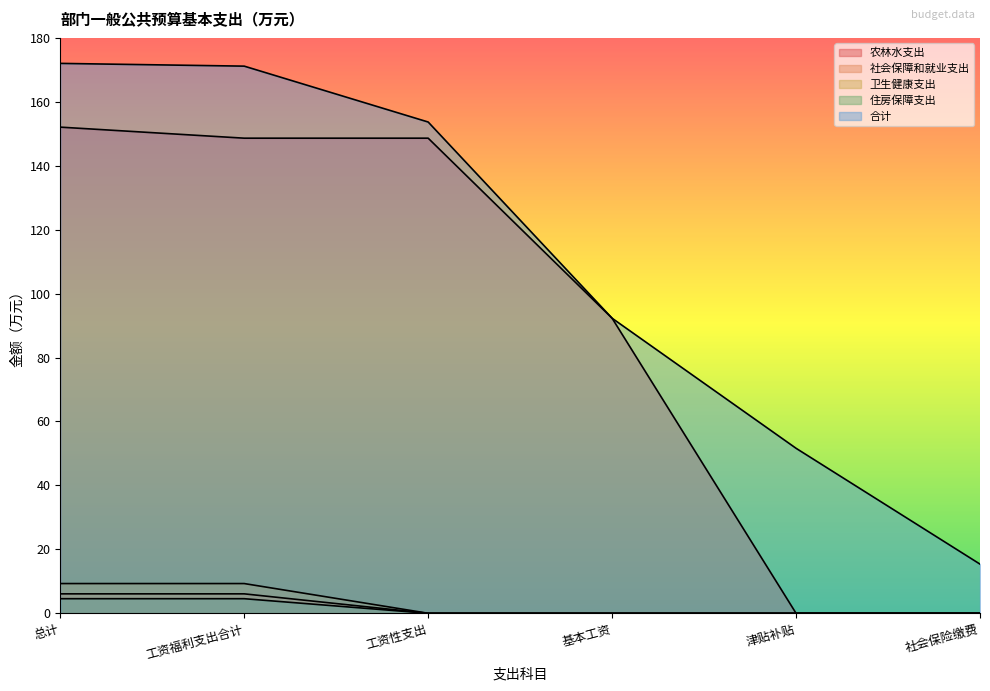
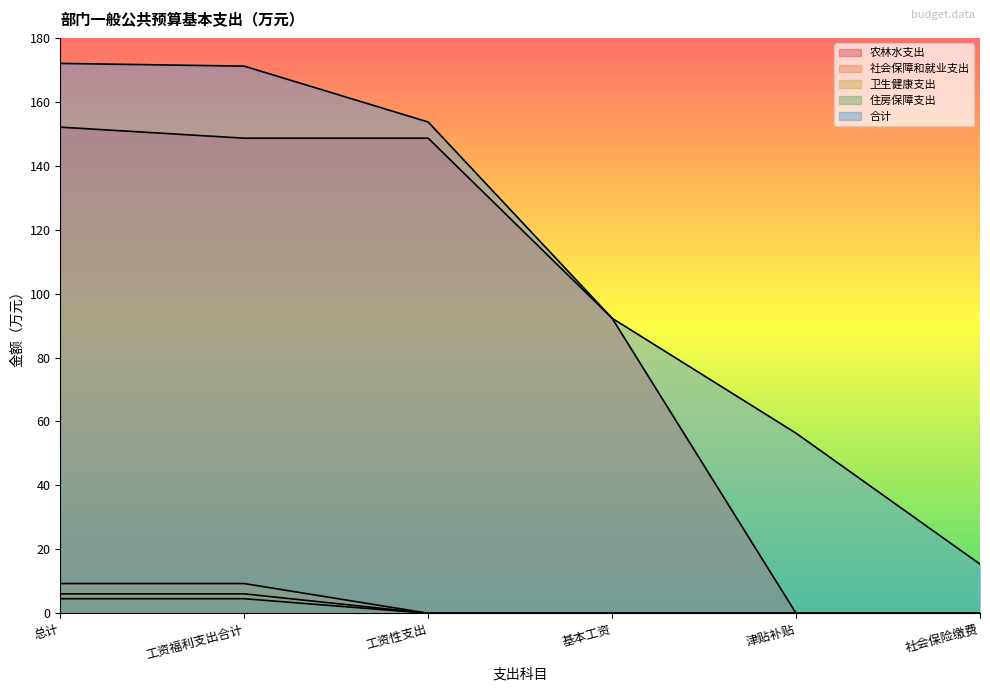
  {
    "住房保障支出": {
      "总计": 5,
      "工资福利支出合计": 5
    },
    "合计": {
      "总计": 172,
      "工资福利支出合计": 171,
      "工资性支出": 154,
-     "津贴补贴": 52,
+     "津贴补贴": 56,
      "社会保险缴费": 15
    }
  }
